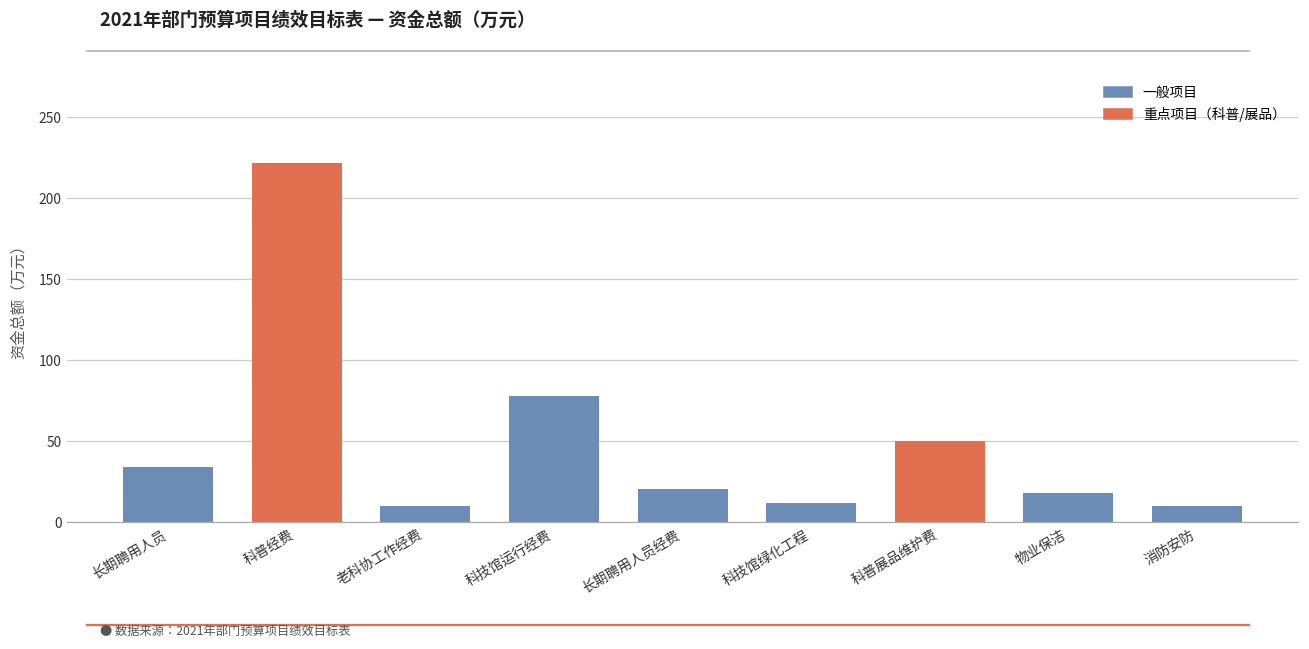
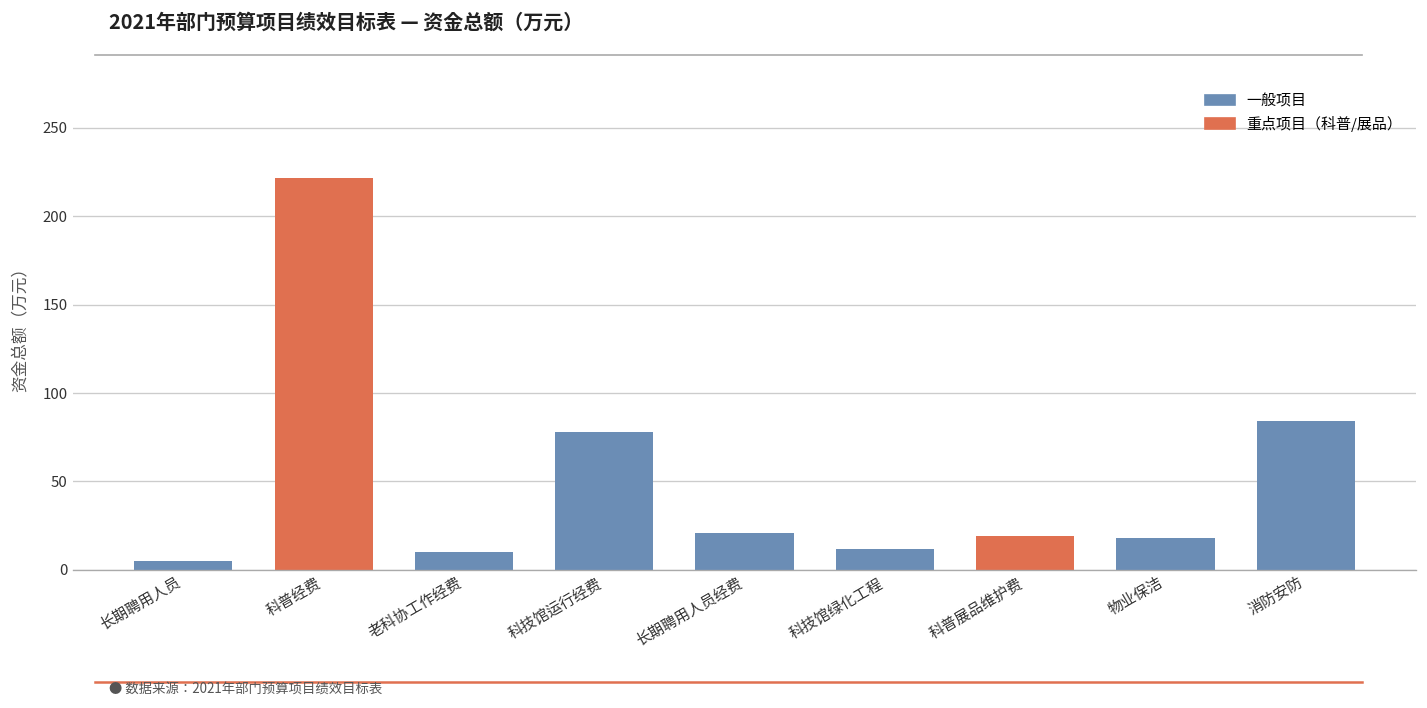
  {
-   "长期聘用人员": 34,
+   "长期聘用人员": 5,
    "科普经费": 222,
    "老科协工作经费": 10,
    "科技馆运行经费": 78,
    "长期聘用人员经费": 21,
    "科技馆绿化工程": 12,
-   "科普展品维护费": 50,
+   "科普展品维护费": 19,
    "物业保洁": 18,
-   "消防安防": 10
+   "消防安防": 84
  }
